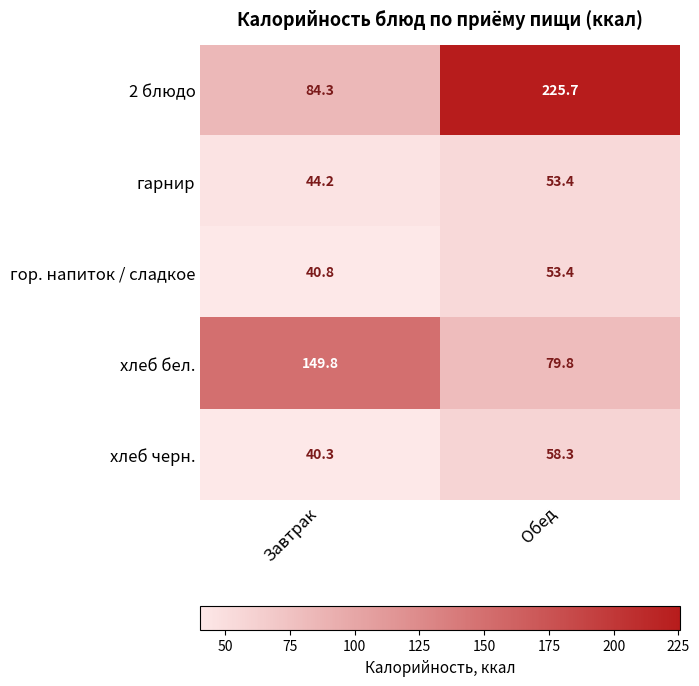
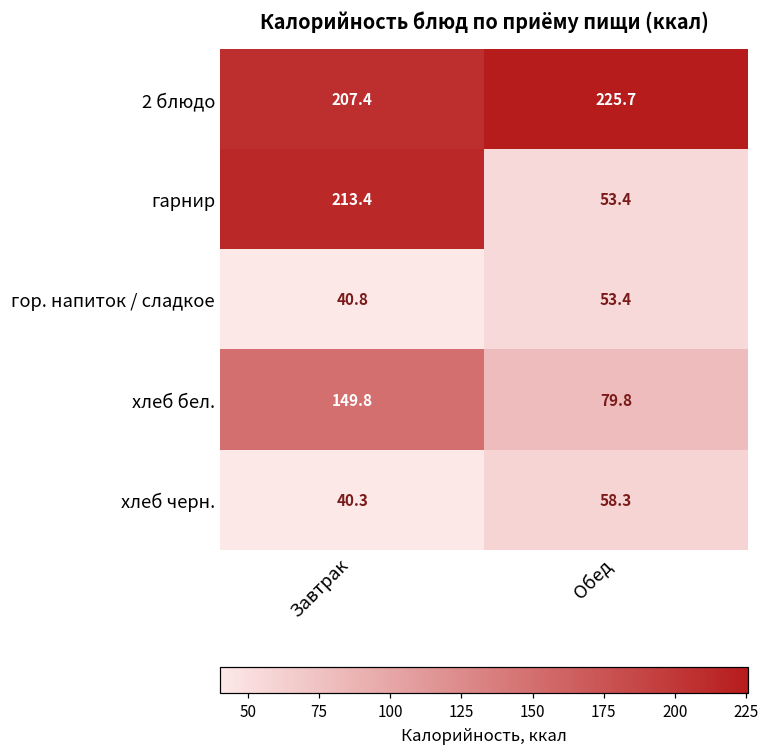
  {
    "2 блюдо": {
-     "Завтрак": 84.3,
+     "Завтрак": 207.4,
      "Обед": 225.7
    },
    "гарнир": {
-     "Завтрак": 44.2,
+     "Завтрак": 213.4,
      "Обед": 53.4
    },
    "гор. напиток / сладкое": {
      "Завтрак": 40.8,
      "Обед": 53.4
    },
    "хлеб бел.": {
      "Завтрак": 149.8,
      "Обед": 79.8
    },
    "хлеб черн.": {
      "Завтрак": 40.3,
      "Обед": 58.3
    }
  }
